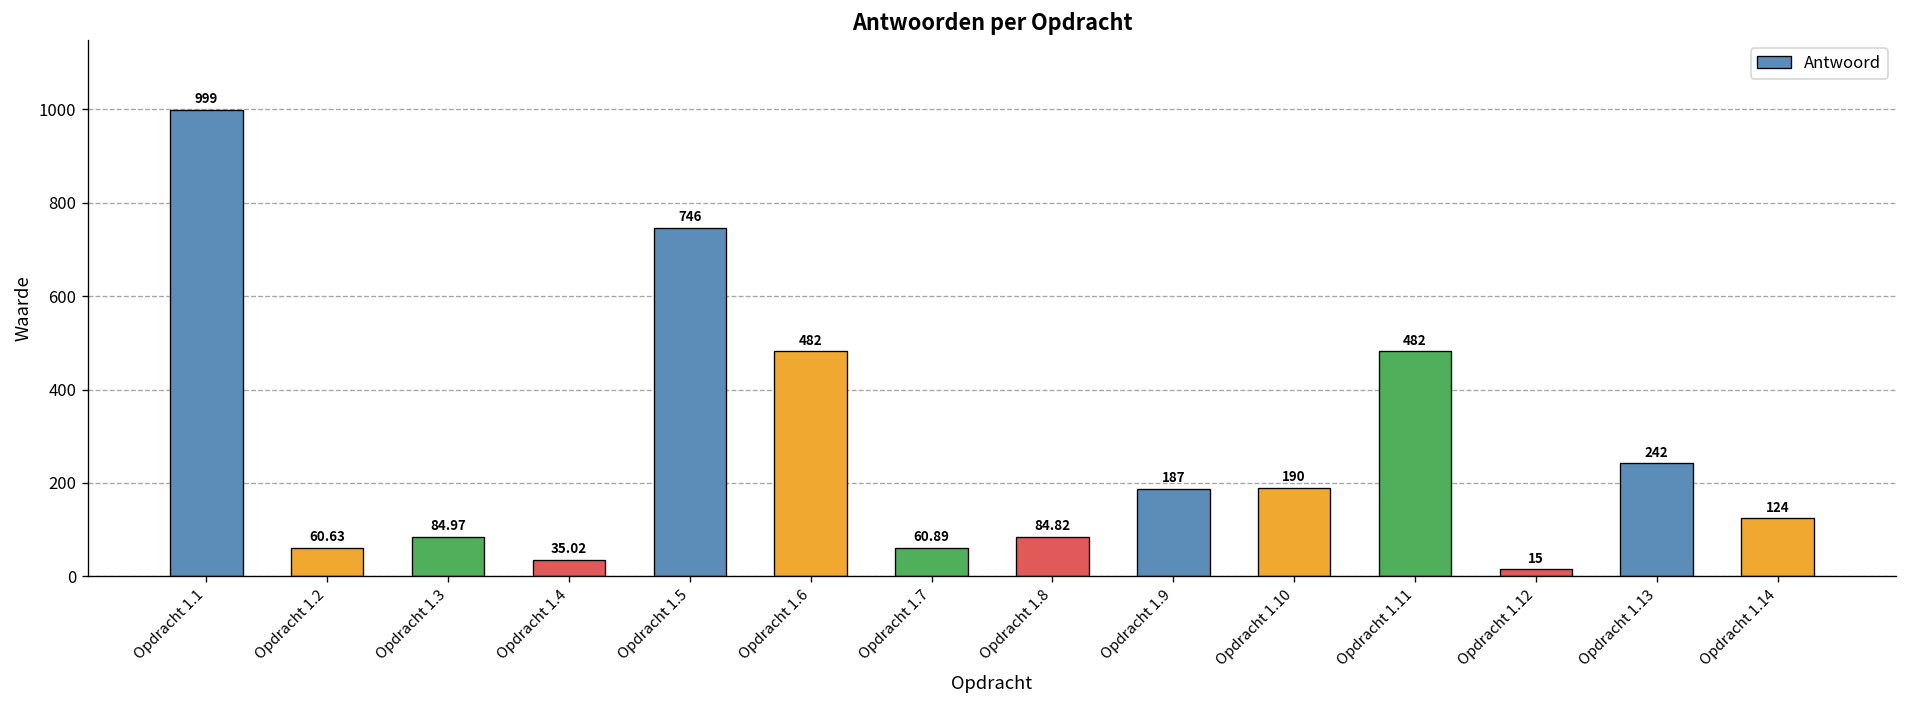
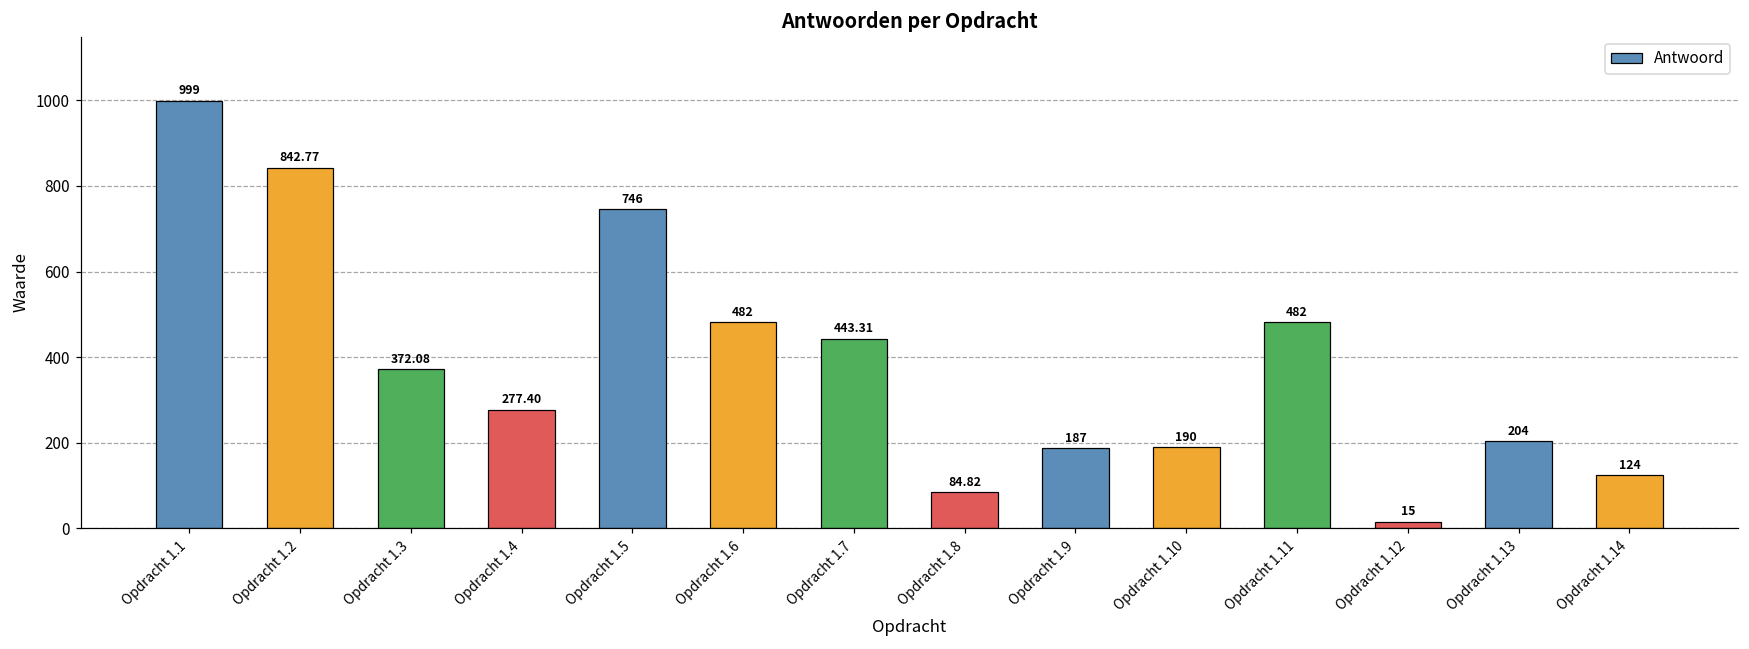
  {
    "Opdracht 1.1": 999,
-   "Opdracht 1.2": 60.63,
-   "Opdracht 1.3": 84.97,
-   "Opdracht 1.4": 35.02,
+   "Opdracht 1.2": 842.77,
+   "Opdracht 1.3": 372.08,
+   "Opdracht 1.4": 277.40,
    "Opdracht 1.5": 746,
    "Opdracht 1.6": 482,
-   "Opdracht 1.7": 60.89,
+   "Opdracht 1.7": 443.31,
    "Opdracht 1.8": 84.82,
    "Opdracht 1.9": 187,
    "Opdracht 1.10": 190,
    "Opdracht 1.11": 482,
    "Opdracht 1.12": 15,
-   "Opdracht 1.13": 242,
+   "Opdracht 1.13": 204,
    "Opdracht 1.14": 124
  }
